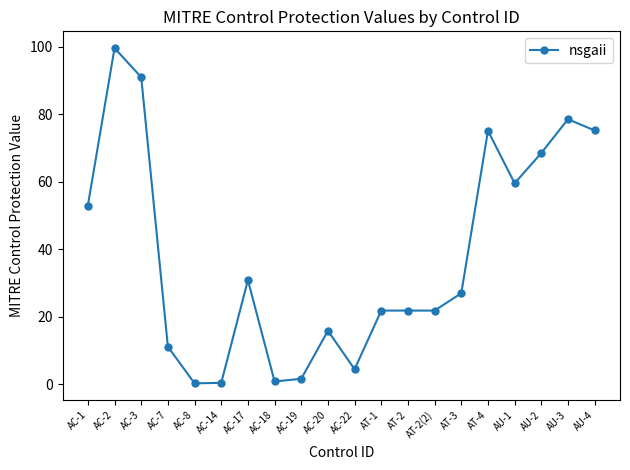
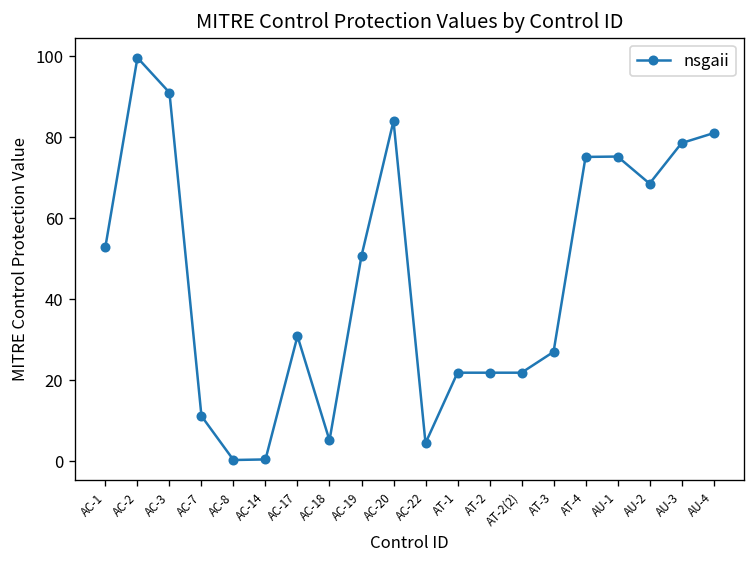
  {
    "AC-1": 53,
    "AC-2": 100,
    "AC-3": 91,
    "AC-7": 11,
    "AC-8": 0,
    "AC-14": 0,
    "AC-17": 31,
-   "AC-18": 1,
-   "AC-19": 2,
-   "AC-20": 16,
+   "AC-18": 5,
+   "AC-19": 51,
+   "AC-20": 84,
    "AC-22": 4,
    "AT-1": 22,
    "AT-2": 22,
    "AT-2(2)": 22,
    "AT-3": 27,
    "AT-4": 75,
-   "AU-1": 60,
+   "AU-1": 75,
    "AU-2": 69,
    "AU-3": 79,
-   "AU-4": 75
+   "AU-4": 81
  }
